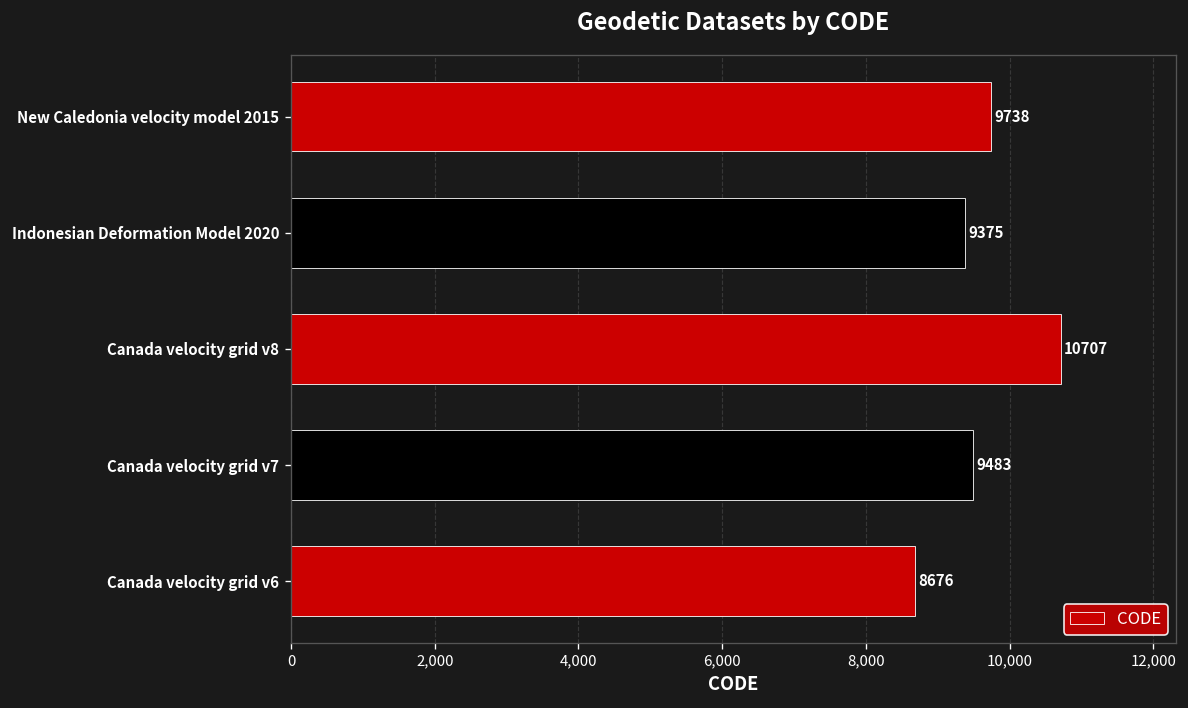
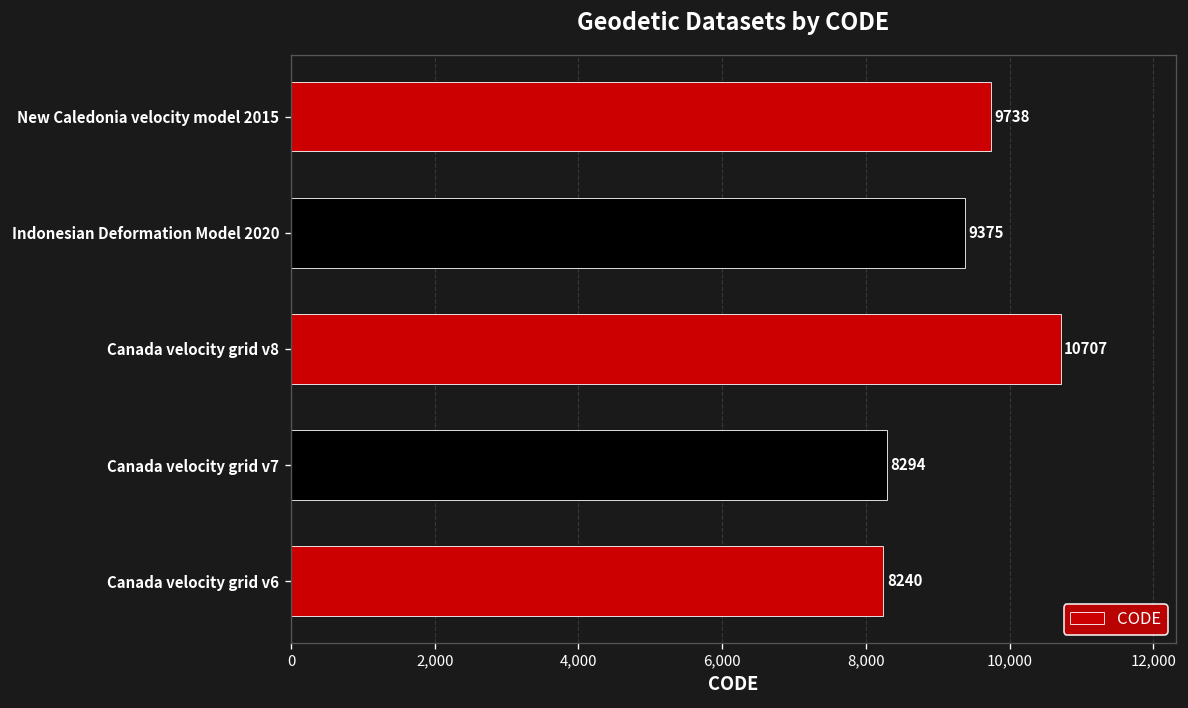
  {
    "New Caledonia velocity model 2015": 9738,
    "Indonesian Deformation Model 2020": 9375,
    "Canada velocity grid v8": 10707,
-   "Canada velocity grid v7": 9483,
-   "Canada velocity grid v6": 8676
+   "Canada velocity grid v7": 8294,
+   "Canada velocity grid v6": 8240
  }
